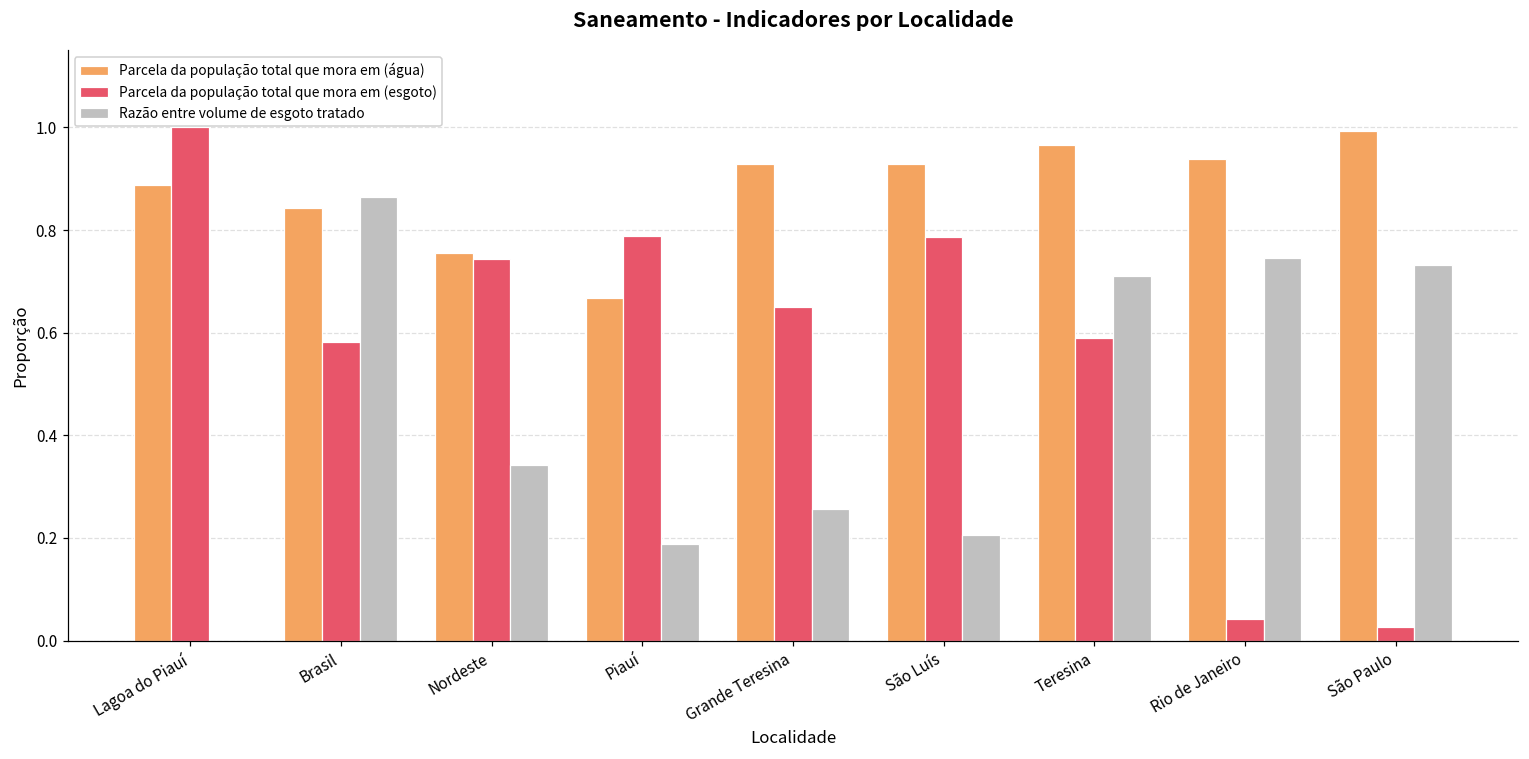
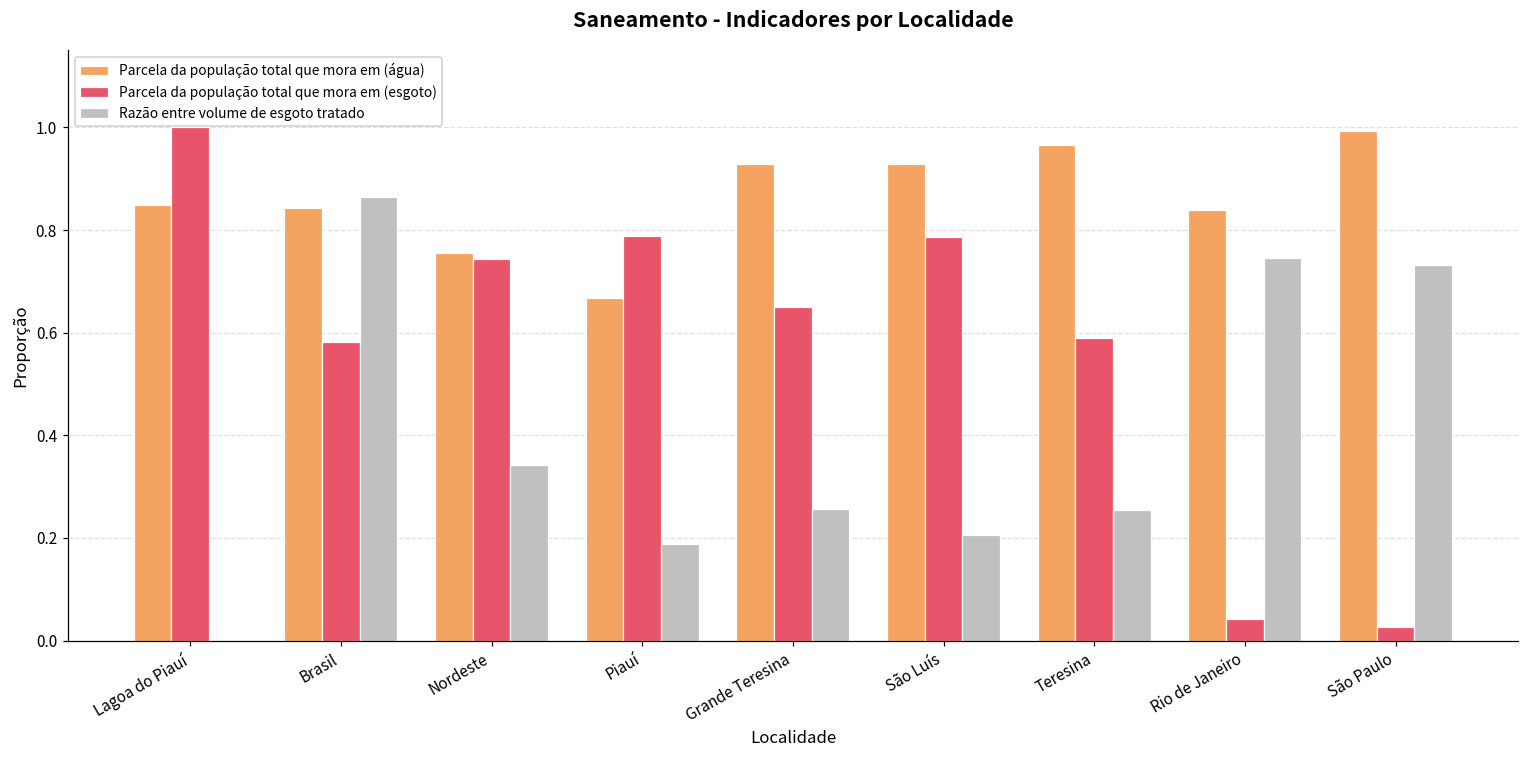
  {
    "Parcela da população total que mora em (água)": {
-     "Lagoa do Piauí": 0.89,
+     "Lagoa do Piauí": 0.85,
      "Brasil": 0.84,
      "Nordeste": 0.76,
      "Piauí": 0.67,
      "Grande Teresina": 0.93,
      "São Luís": 0.93,
      "Teresina": 0.97,
-     "Rio de Janeiro": 0.94,
+     "Rio de Janeiro": 0.84,
      "São Paulo": 0.99
    },
    "Parcela da população total que mora em (esgoto)": {
      "Lagoa do Piauí": 1.00,
      "Brasil": 0.58,
      "Nordeste": 0.74,
      "Piauí": 0.79,
      "Grande Teresina": 0.65,
      "São Luís": 0.79,
      "Teresina": 0.59,
      "Rio de Janeiro": 0.04,
      "São Paulo": 0.03
    },
    "Razão entre volume de esgoto tratado": {
      "Lagoa do Piauí": 0.00,
      "Brasil": 0.87,
      "Nordeste": 0.34,
      "Piauí": 0.19,
      "Grande Teresina": 0.26,
      "São Luís": 0.21,
-     "Teresina": 0.71,
+     "Teresina": 0.25,
      "Rio de Janeiro": 0.75,
      "São Paulo": 0.73
    }
  }
